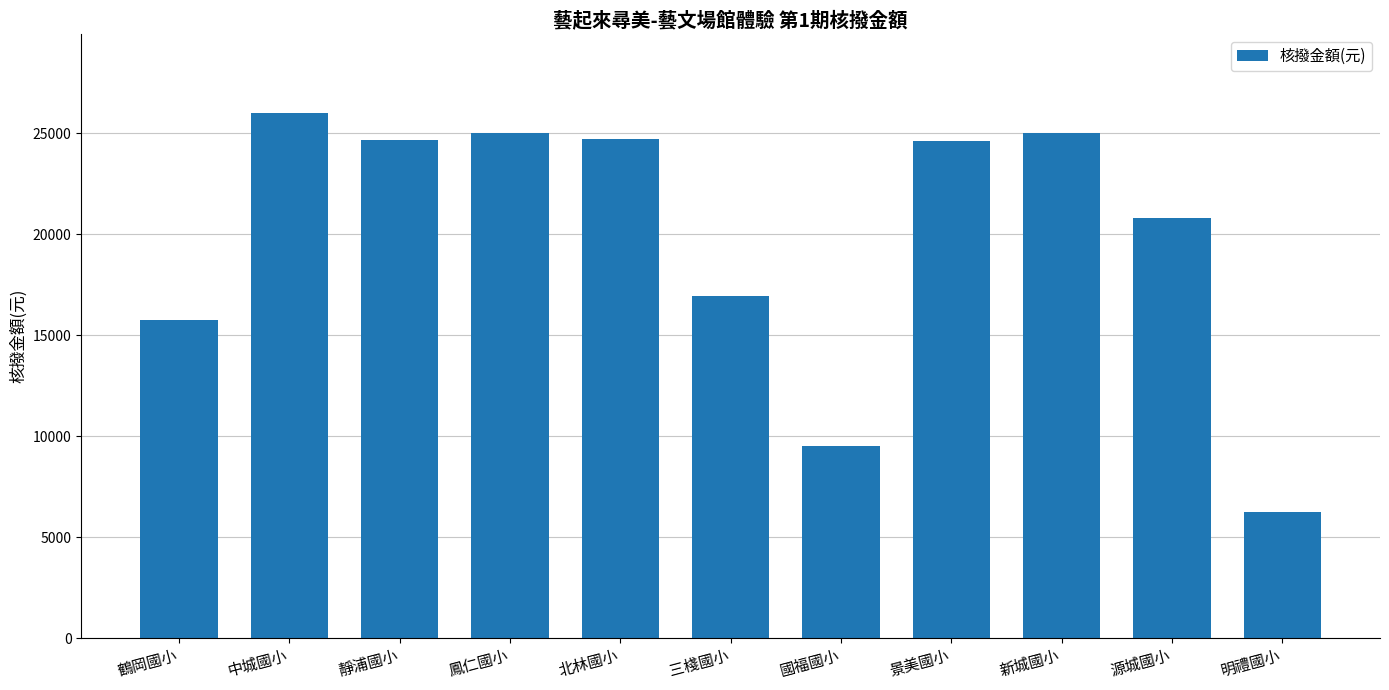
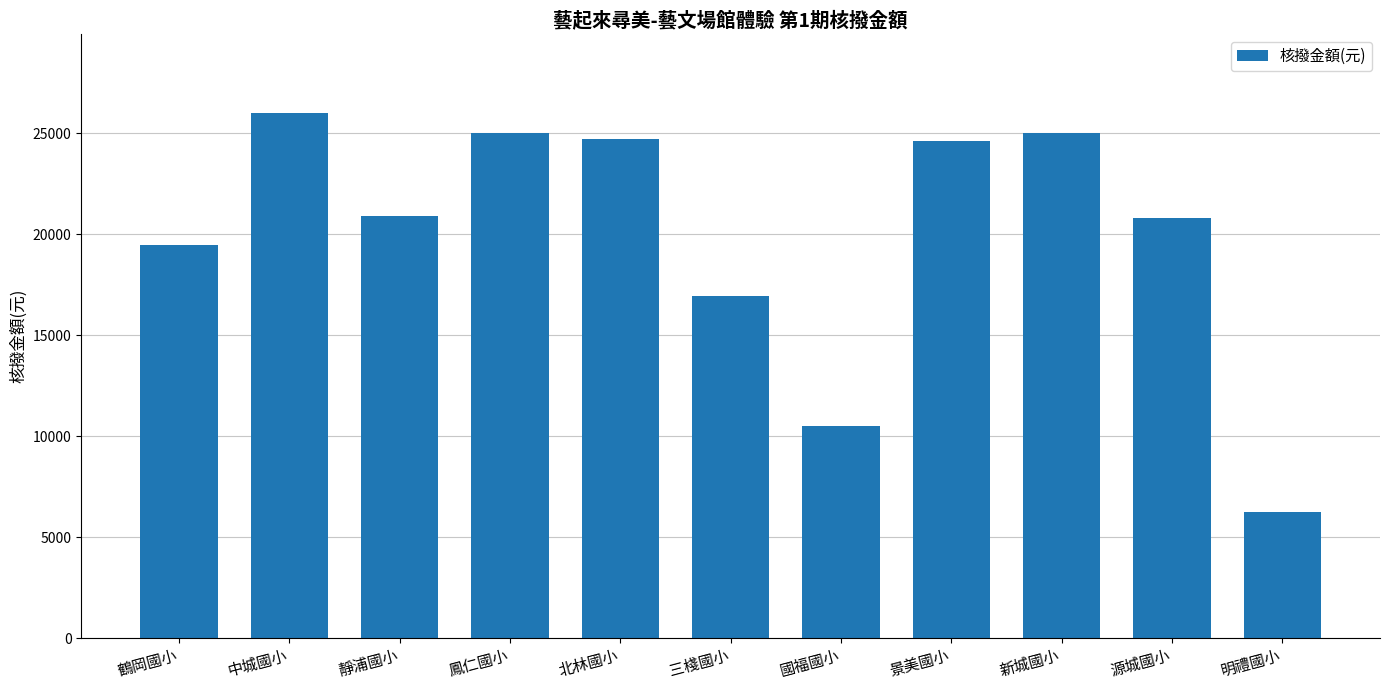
  {
-   "鶴岡國小": 15800,
+   "鶴岡國小": 19500,
    "中城國小": 26000,
-   "靜浦國小": 24700,
+   "靜浦國小": 20900,
    "鳳仁國小": 25000,
    "北林國小": 24700,
    "三棧國小": 16900,
-   "國福國小": 9500,
+   "國福國小": 10500,
    "景美國小": 24600,
    "新城國小": 25000,
    "源城國小": 20800,
    "明禮國小": 6200
  }
